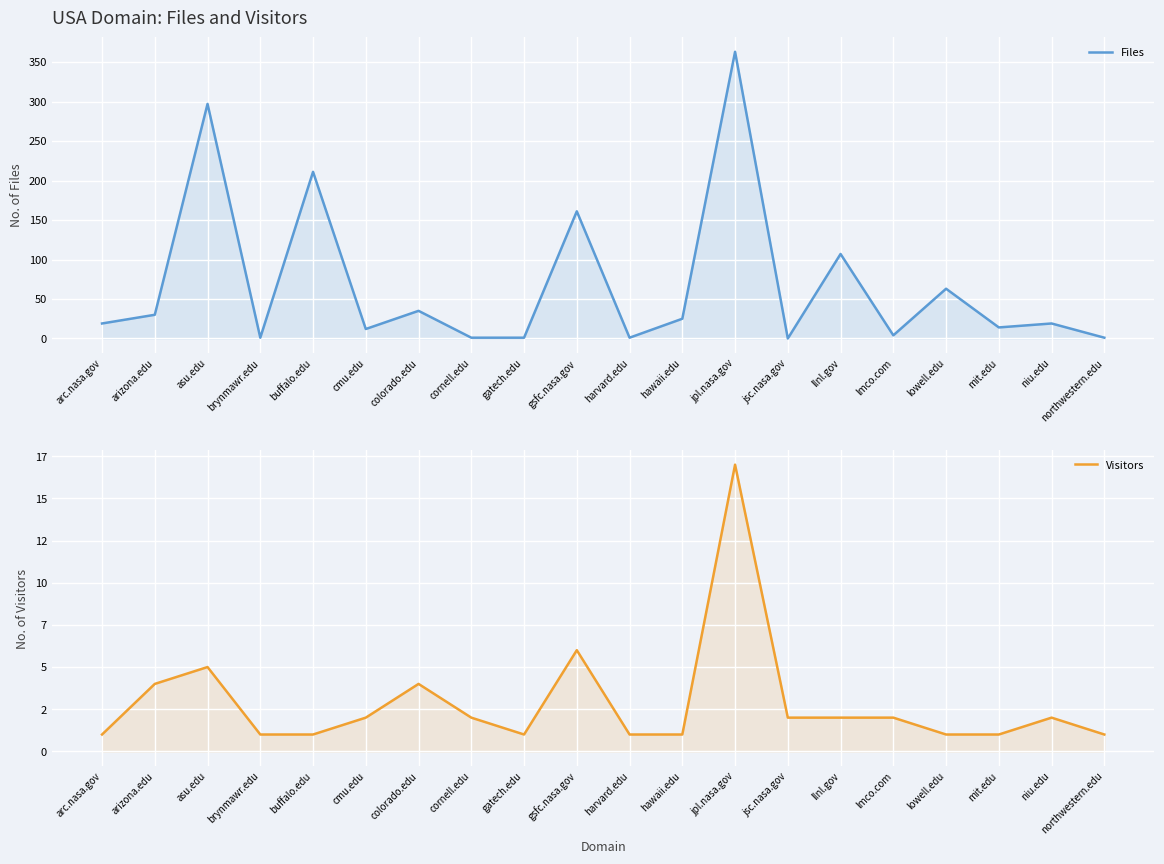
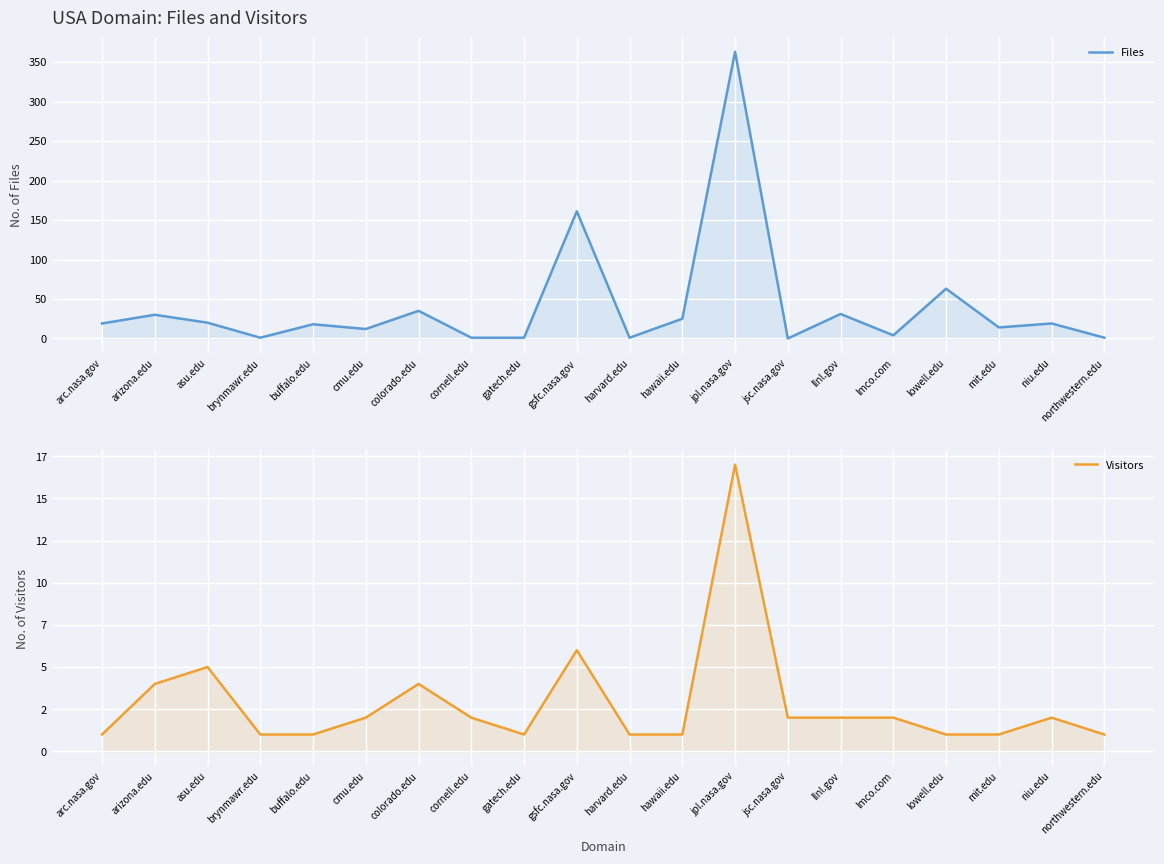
  {
    "USA Domain: Files and Visitors": {
      "arc.nasa.gov": 20,
      "arizona.edu": 30,
-     "asu.edu": 300,
+     "asu.edu": 20,
      "brynmawr.edu": 0,
-     "buffalo.edu": 210,
+     "buffalo.edu": 20,
      "cmu.edu": 10,
      "colorado.edu": 40,
      "cornell.edu": 0,
      "gatech.edu": 0,
      "gsfc.nasa.gov": 160,
      "harvard.edu": 0,
      "hawaii.edu": 30,
      "jpl.nasa.gov": 360,
      "jsc.nasa.gov": 0,
-     "llnl.gov": 110,
+     "llnl.gov": 30,
      "lmco.com": 0,
      "lowell.edu": 60,
      "mit.edu": 10,
      "niu.edu": 20,
      "northwestern.edu": 0
    }
  }
